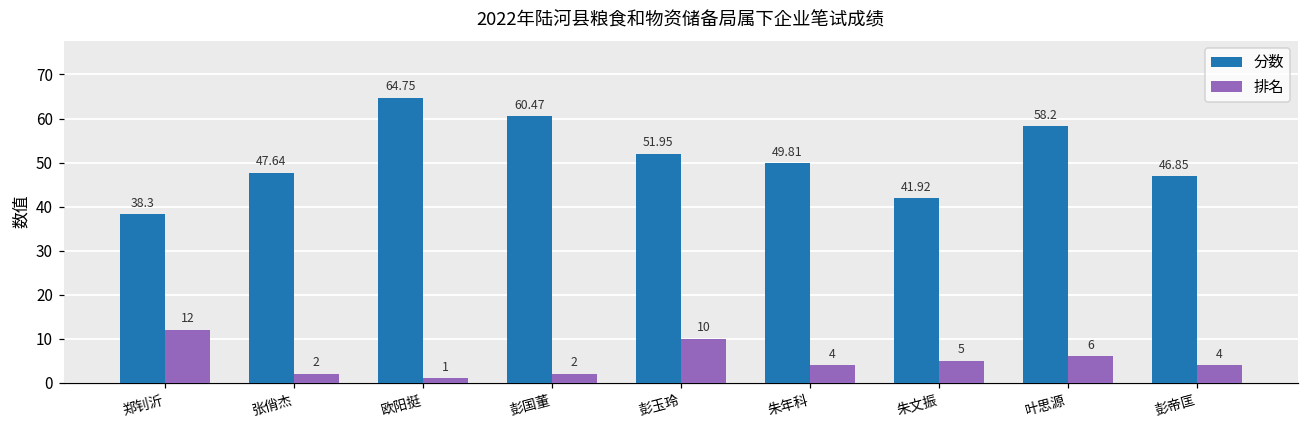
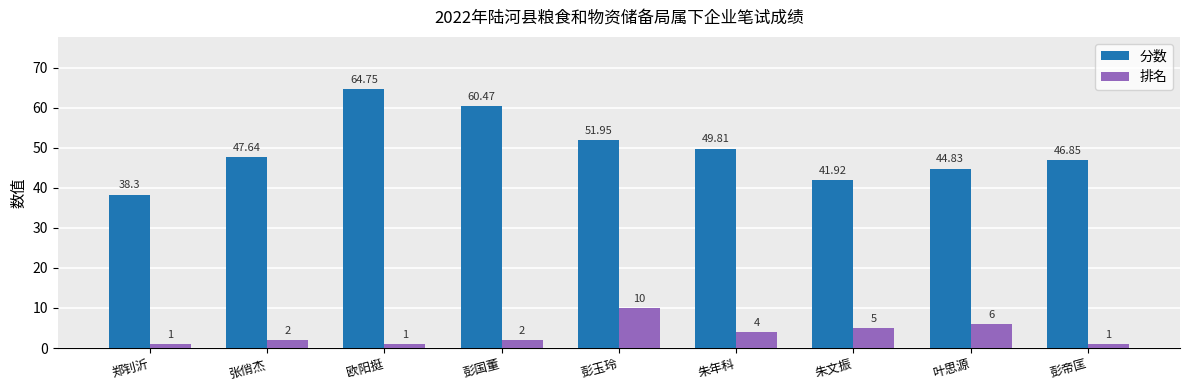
  {
    "分数": {
      "郑钊沂": 38.3,
      "张俏杰": 47.64,
      "欧阳挺": 64.75,
      "彭国董": 60.47,
      "彭玉玲": 51.95,
      "朱年科": 49.81,
      "朱文振": 41.92,
-     "叶思源": 58.2,
+     "叶思源": 44.83,
      "彭帝匡": 46.85
    },
    "排名": {
-     "郑钊沂": 12,
+     "郑钊沂": 1,
      "张俏杰": 2,
      "欧阳挺": 1,
      "彭国董": 2,
      "彭玉玲": 10,
      "朱年科": 4,
      "朱文振": 5,
      "叶思源": 6,
-     "彭帝匡": 4
+     "彭帝匡": 1
    }
  }
